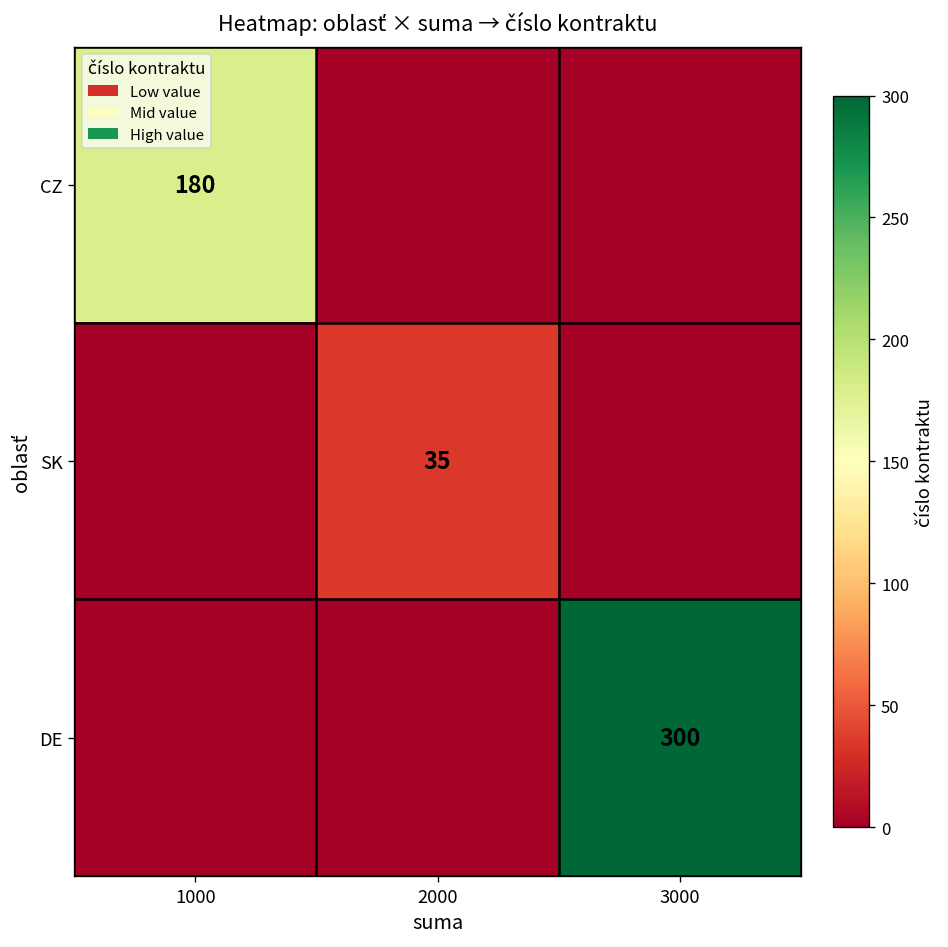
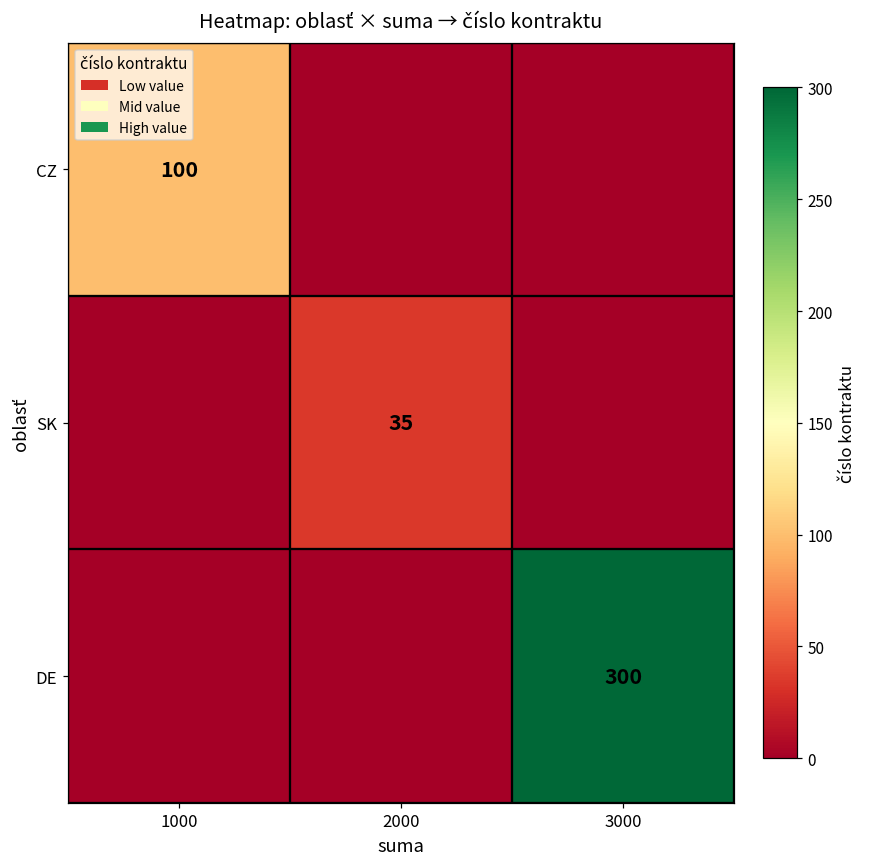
  {
    "CZ": {
-     "1000": 180
+     "1000": 100
    },
    "SK": {
      "2000": 35
    },
    "DE": {
      "3000": 300
    }
  }
